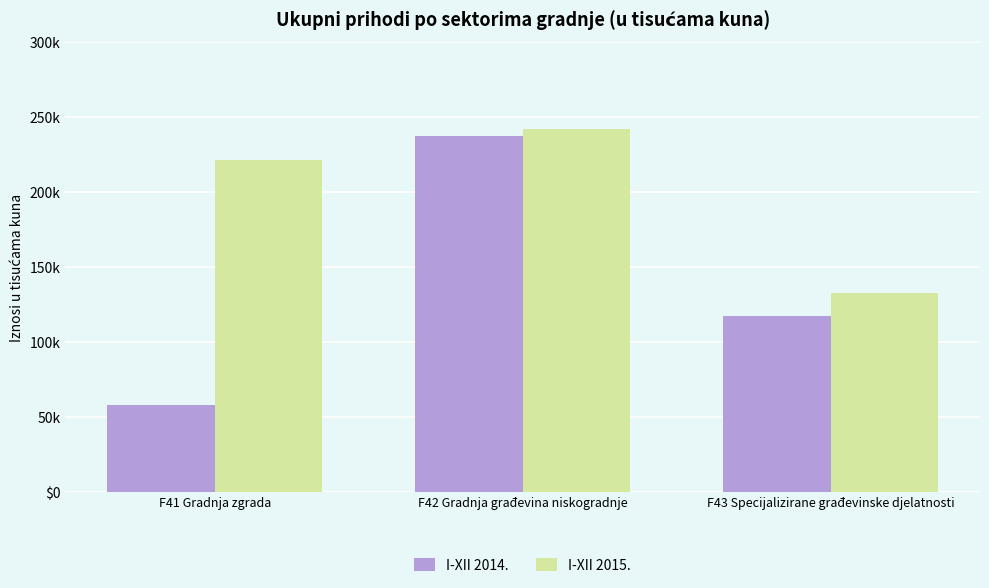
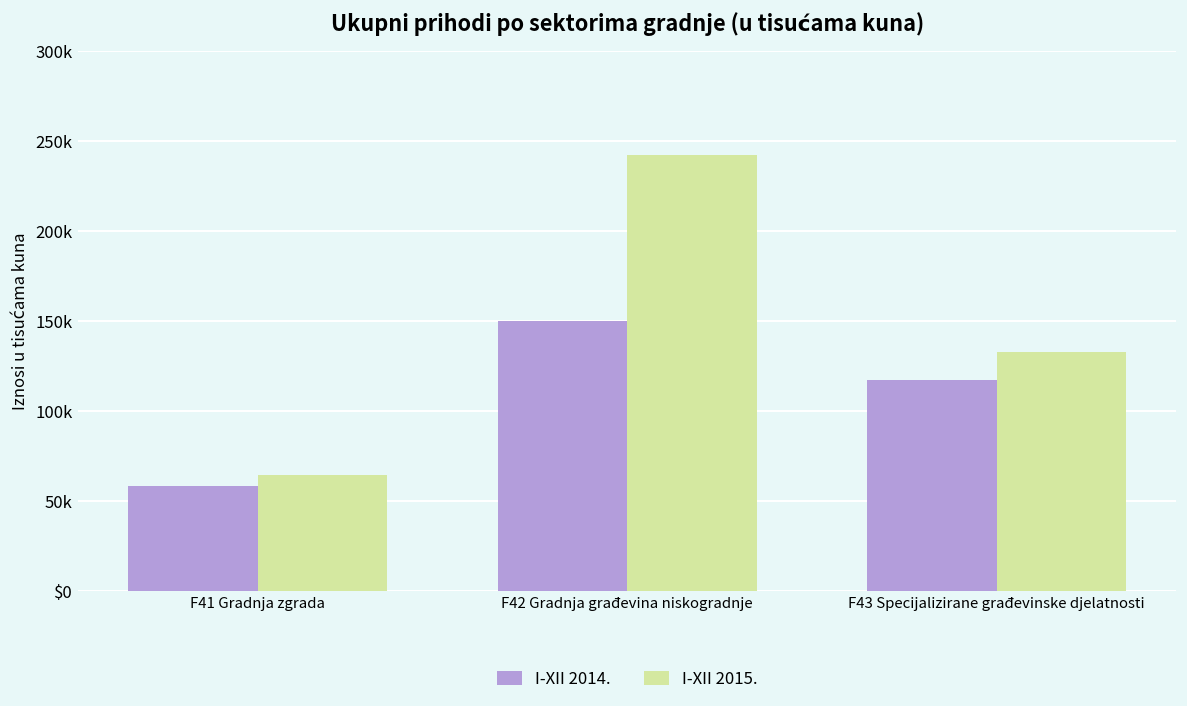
  {
    "I-XII 2014.": {
      "F41 Gradnja zgrada": 58000,
-     "F42 Gradnja građevina niskogradnje": 237000,
+     "F42 Gradnja građevina niskogradnje": 150000,
      "F43 Specijalizirane građevinske djelatnosti": 117000
    },
    "I-XII 2015.": {
-     "F41 Gradnja zgrada": 221000,
+     "F41 Gradnja zgrada": 64000,
      "F42 Gradnja građevina niskogradnje": 242000,
      "F43 Specijalizirane građevinske djelatnosti": 133000
    }
  }
